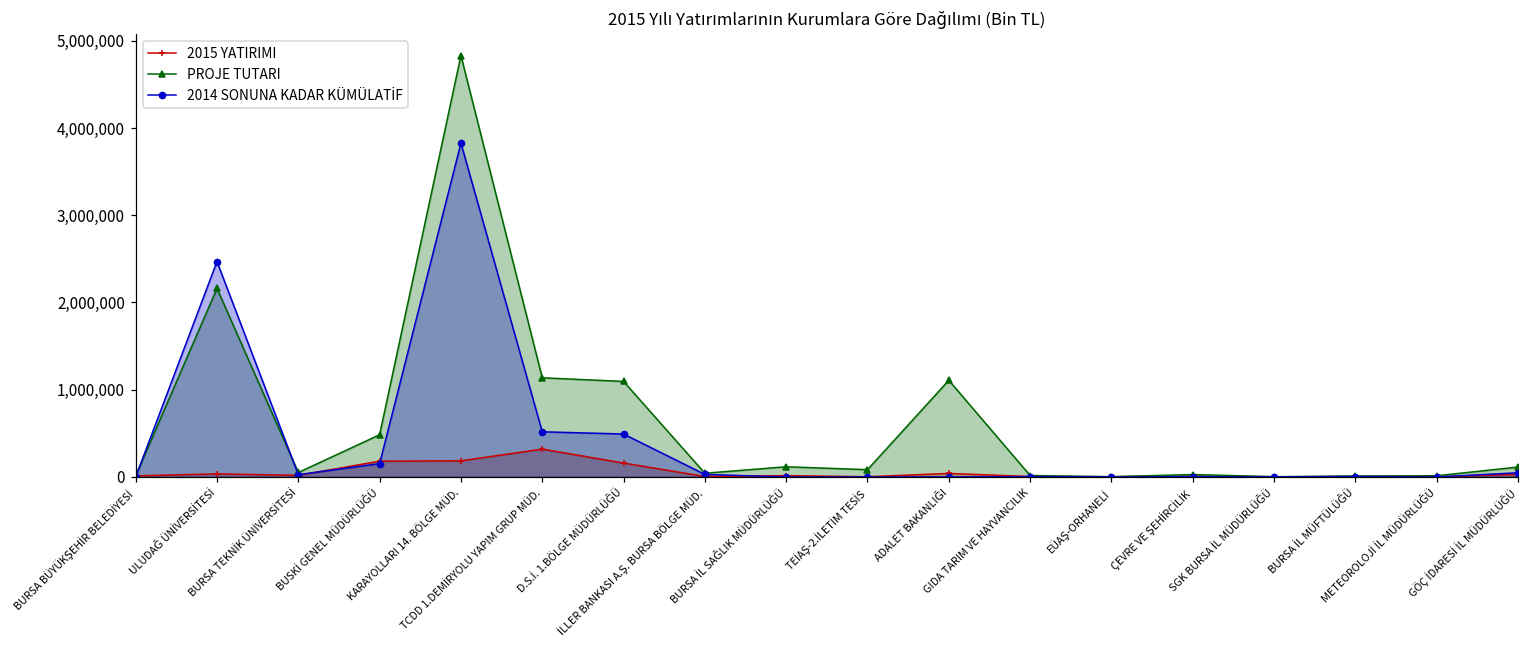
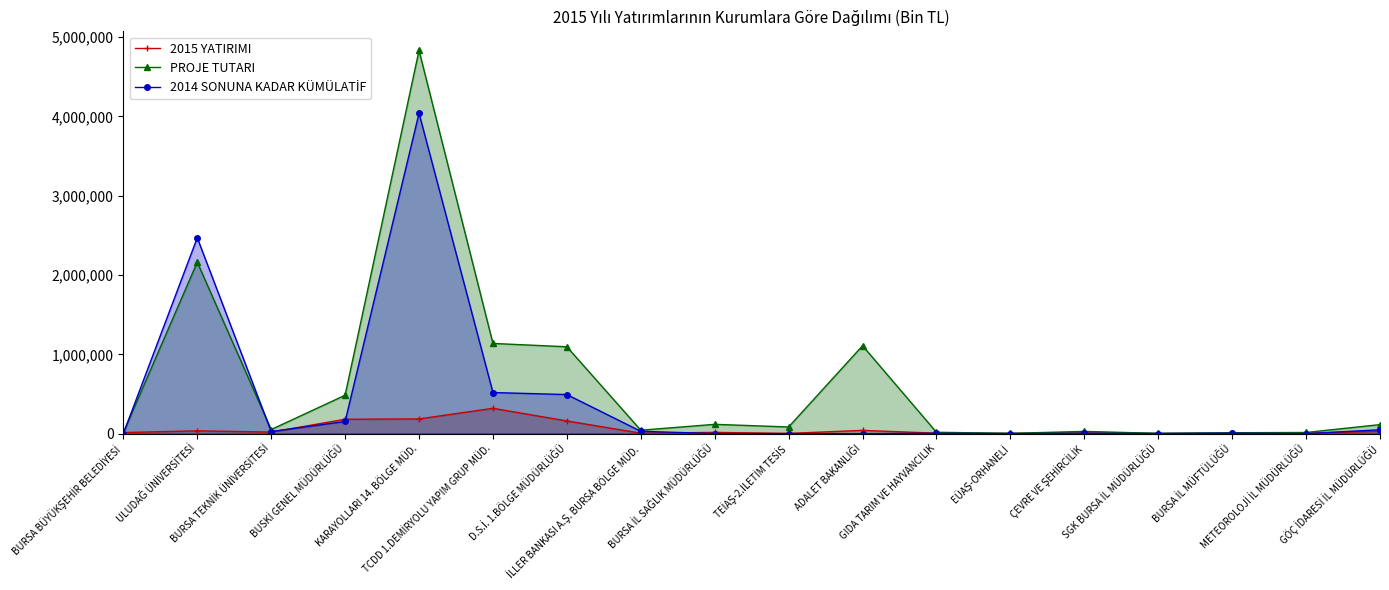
  {
    "2015 YATIRIMI": {
      "ULUDAĞ ÜNİVERSİTESİ": "0",
      "KARAYOLLARI 14. BÖLGE MÜD.": "200,000",
      "TCDD 1.DEMİRYOLU YAPIM GRUP MÜD.": "300,000",
      "D.S.İ. 1.BÖLGE MÜDÜRLÜĞÜ": "200,000",
      "ADALET BAKANLIĞI": "0"
    },
    "PROJE TUTARI": {
      "ULUDAĞ ÜNİVERSİTESİ": "2,200,000",
      "BUSKİ GENEL MÜDÜRLÜĞÜ": "500,000",
      "KARAYOLLARI 14. BÖLGE MÜD.": "4,800,000",
      "TCDD 1.DEMİRYOLU YAPIM GRUP MÜD.": "1,100,000",
      "D.S.İ. 1.BÖLGE MÜDÜRLÜĞÜ": "1,100,000",
      "BURSA İL SAĞLIK MÜDÜRLÜĞÜ": "100,000",
      "TEİAŞ-2.İLETİM TESİS": "100,000",
      "ADALET BAKANLIĞI": "1,100,000",
      "GÖÇ İDARESİ İL MÜDÜRLÜĞÜ": "100,000"
    },
    "2014 SONUNA KADAR KÜMÜLATİF": {
      "ULUDAĞ ÜNİVERSİTESİ": "2,500,000",
-     "KARAYOLLARI 14. BÖLGE MÜD.": "3,800,000",
+     "KARAYOLLARI 14. BÖLGE MÜD.": "4,000,000",
      "TCDD 1.DEMİRYOLU YAPIM GRUP MÜD.": "500,000",
      "D.S.İ. 1.BÖLGE MÜDÜRLÜĞÜ": "500,000",
      "ADALET BAKANLIĞI": "0"
    }
  }
